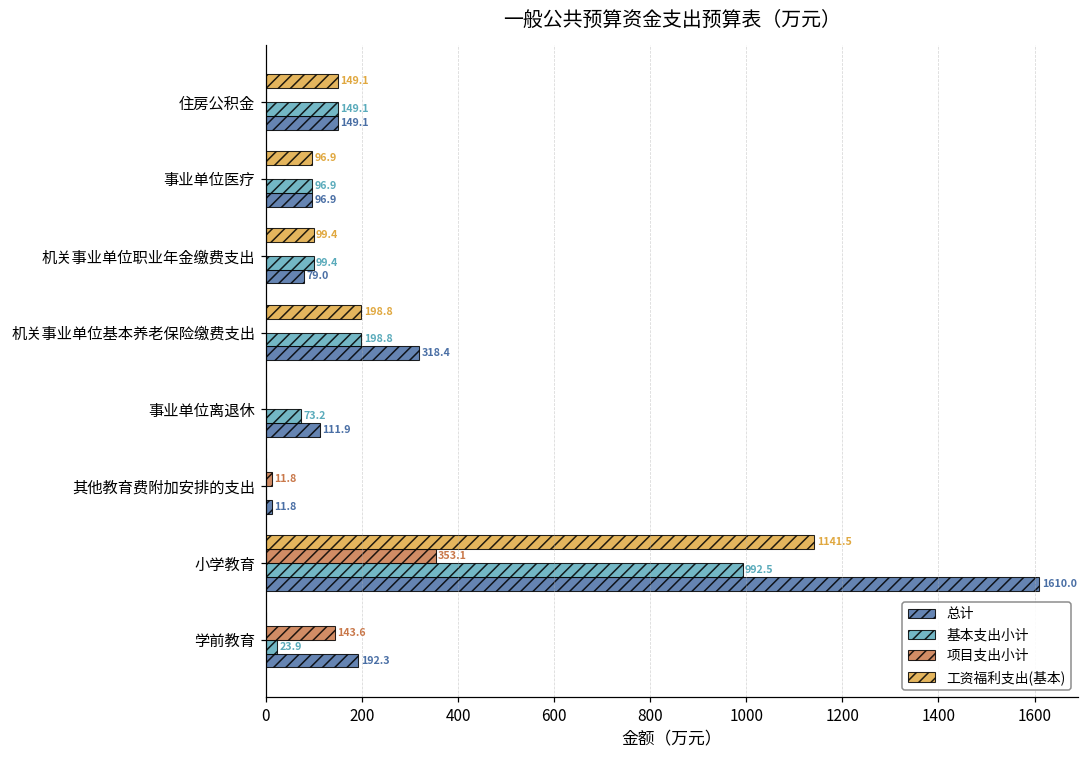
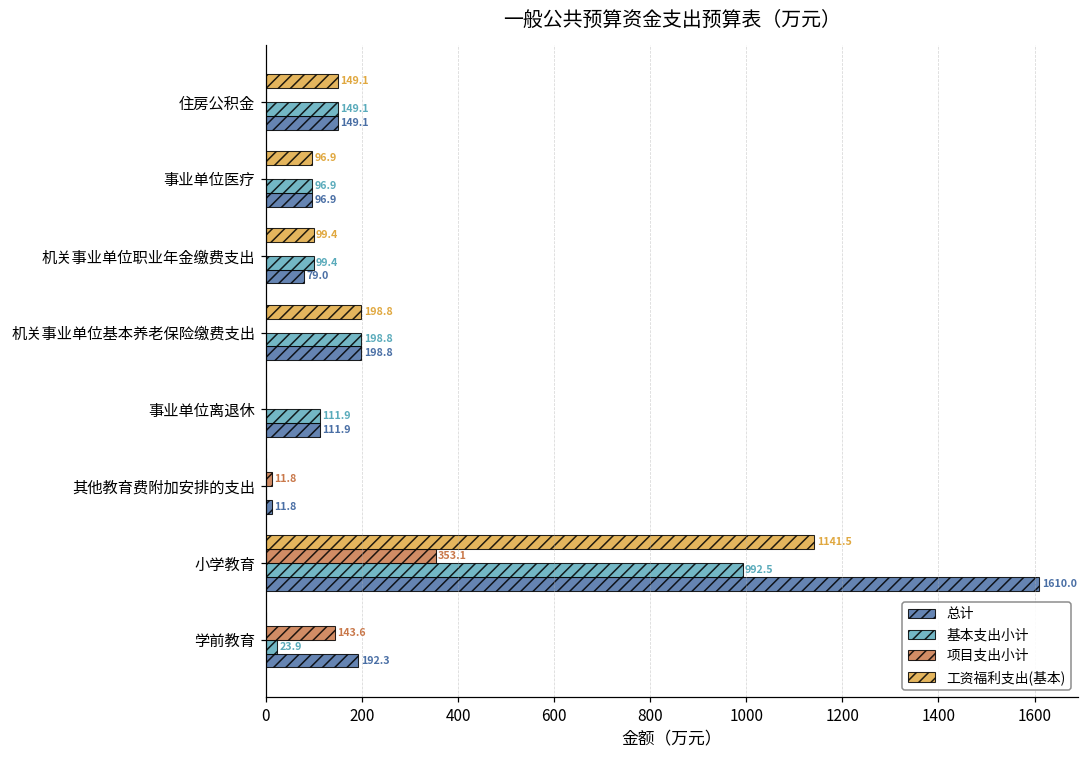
  {
    "总计": {
      "住房公积金": 149.1,
      "事业单位医疗": 96.9,
      "机关事业单位职业年金缴费支出": 79.0,
-     "机关事业单位基本养老保险缴费支出": 318.4,
+     "机关事业单位基本养老保险缴费支出": 198.8,
      "事业单位离退休": 111.9,
      "其他教育费附加安排的支出": 11.8,
      "小学教育": 1610.0,
      "学前教育": 192.3
    },
    "基本支出小计": {
      "住房公积金": 149.1,
      "事业单位医疗": 96.9,
      "机关事业单位职业年金缴费支出": 99.4,
      "机关事业单位基本养老保险缴费支出": 198.8,
-     "事业单位离退休": 73.2,
+     "事业单位离退休": 111.9,
      "小学教育": 992.5,
      "学前教育": 23.9
    }
  }
